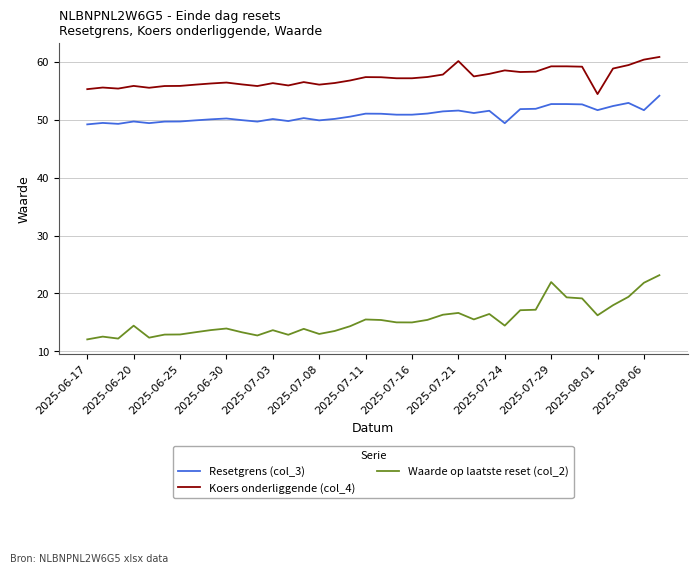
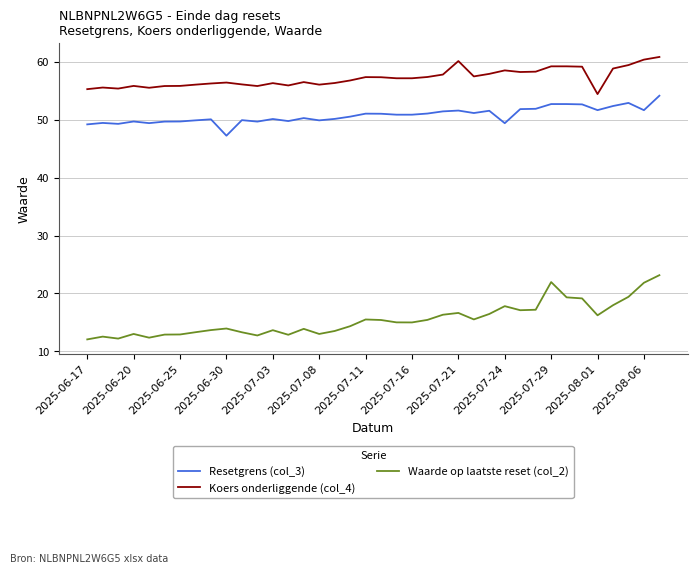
  {
    "Resetgrens (col_3)": {
      "2025-06-17": 49,
      "2025-06-20": 50,
      "2025-06-25": 50,
-     "2025-06-30": 50,
+     "2025-06-30": 47,
      "2025-07-03": 50,
      "2025-07-08": 50,
      "2025-07-11": 51,
      "2025-07-16": 51,
      "2025-07-21": 52,
      "2025-07-24": 49,
      "2025-07-29": 53,
      "2025-08-01": 52,
      "2025-08-06": 52
    },
    "Koers onderliggende (col_4)": {
      "2025-06-17": 55,
      "2025-06-20": 56,
      "2025-06-25": 56,
      "2025-06-30": 56,
      "2025-07-03": 56,
      "2025-07-08": 56,
      "2025-07-11": 57,
      "2025-07-16": 57,
      "2025-07-21": 60,
      "2025-07-24": 59,
      "2025-07-29": 59,
      "2025-08-01": 54,
      "2025-08-06": 60
    },
    "Waarde op laatste reset (col_2)": {
      "2025-06-17": 12,
-     "2025-06-20": 14,
+     "2025-06-20": 13,
      "2025-06-25": 13,
      "2025-06-30": 14,
      "2025-07-03": 14,
      "2025-07-08": 13,
      "2025-07-11": 16,
      "2025-07-16": 15,
      "2025-07-21": 17,
-     "2025-07-24": 14,
+     "2025-07-24": 18,
      "2025-07-29": 22,
      "2025-08-01": 16,
      "2025-08-06": 22
    }
  }
